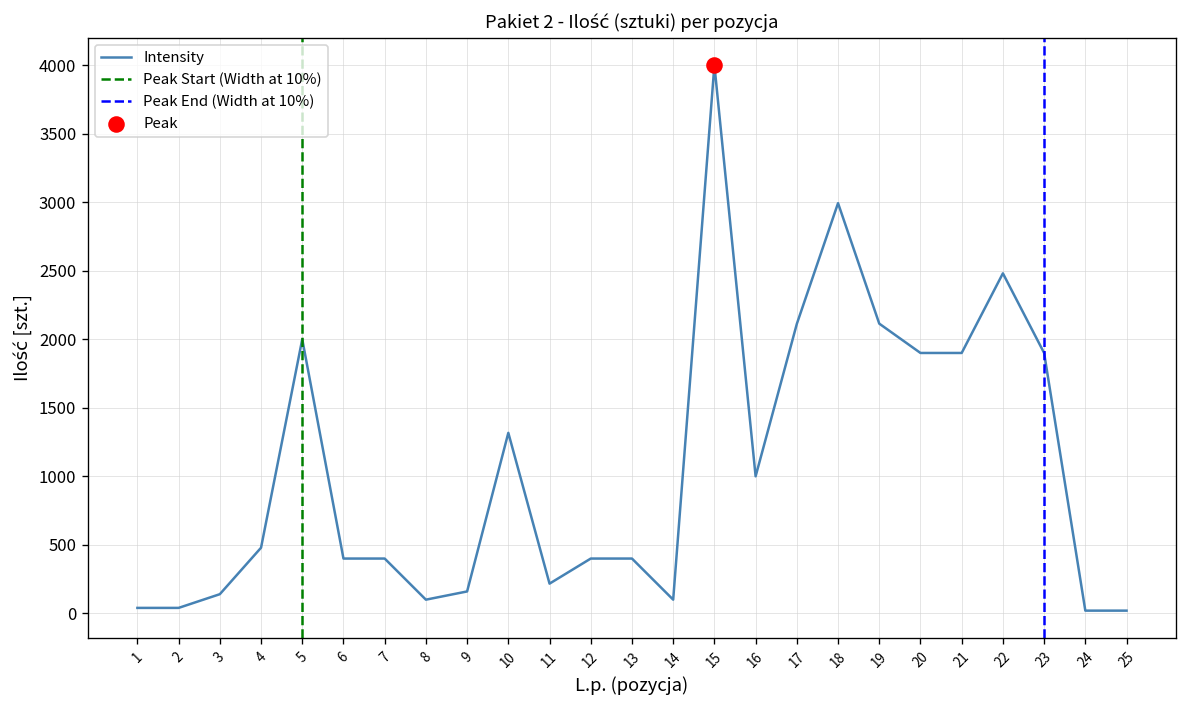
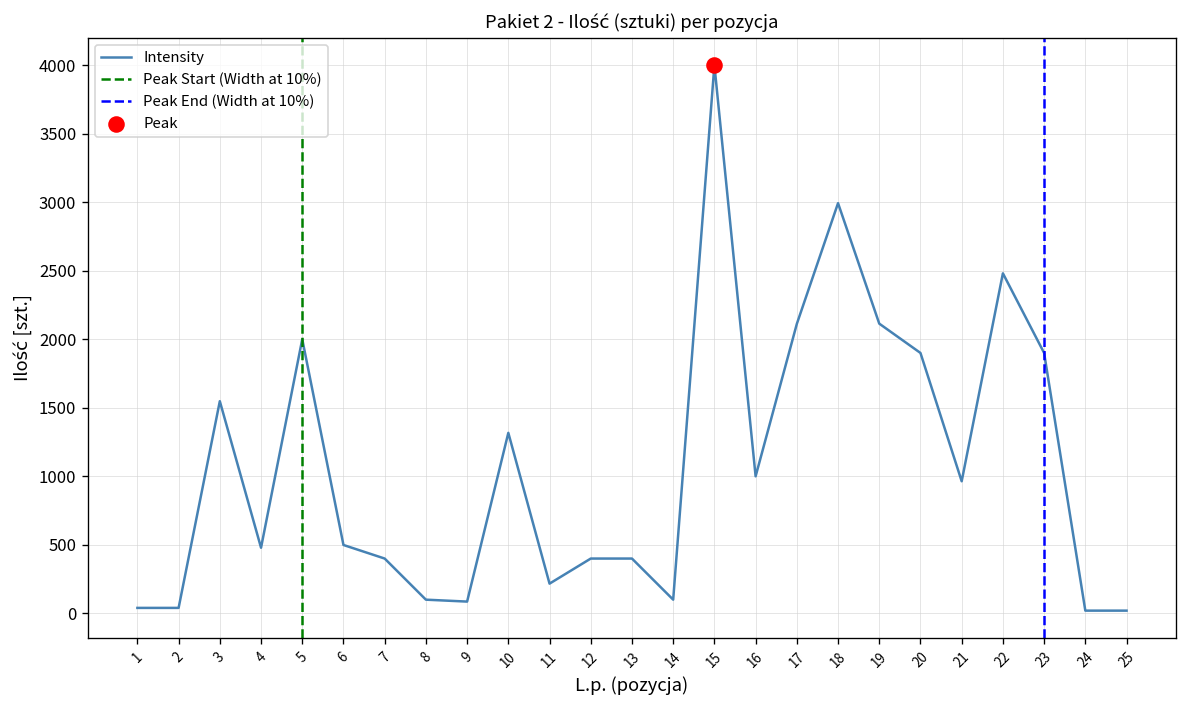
  {
    "Intensity": {
      "1": 40,
      "2": 40,
-     "3": 140,
+     "3": 1550,
      "4": 480,
      "5": 2000,
-     "6": 400,
+     "6": 500,
      "7": 400,
      "8": 100,
-     "9": 160,
+     "9": 90,
      "10": 1320,
      "11": 220,
      "12": 400,
      "13": 400,
      "14": 100,
      "16": 1000,
      "17": 2110,
      "18": 2990,
      "19": 2110,
      "20": 1900,
-     "21": 1900,
+     "21": 960,
      "22": 2480,
      "23": 1900,
      "24": 20,
      "25": 20
    }
  }
